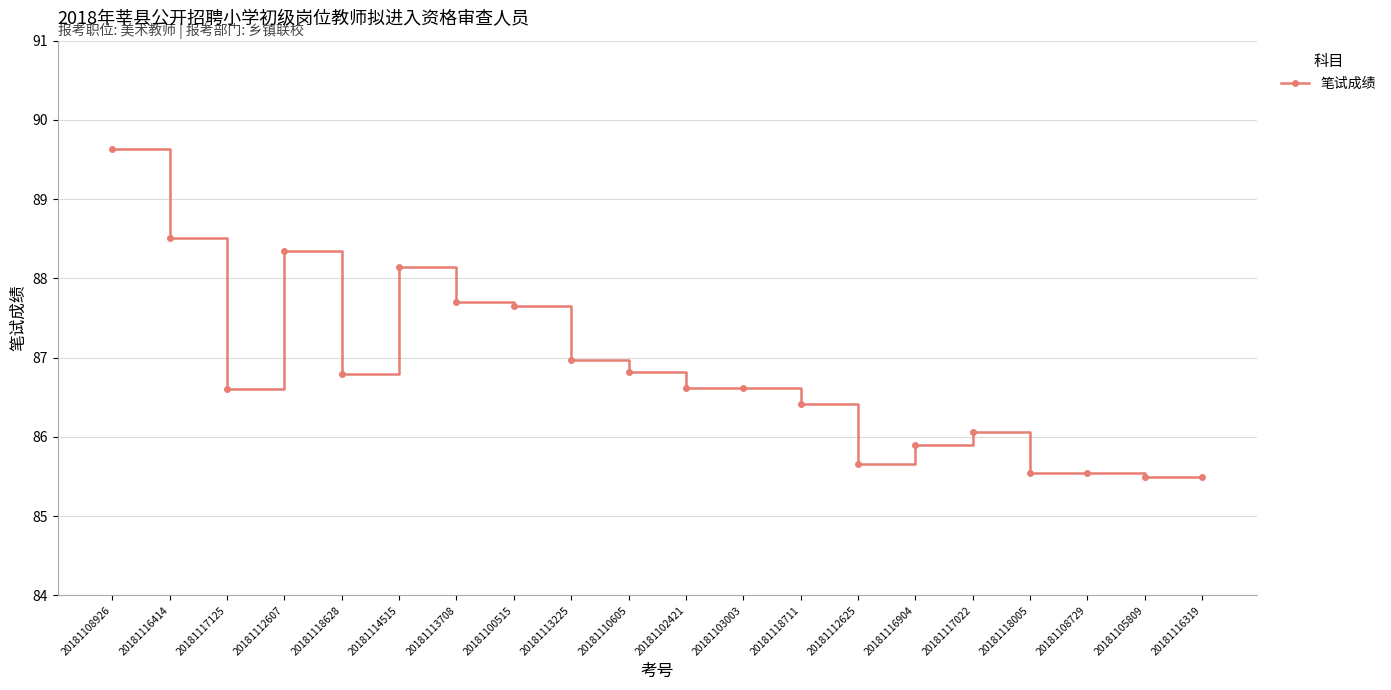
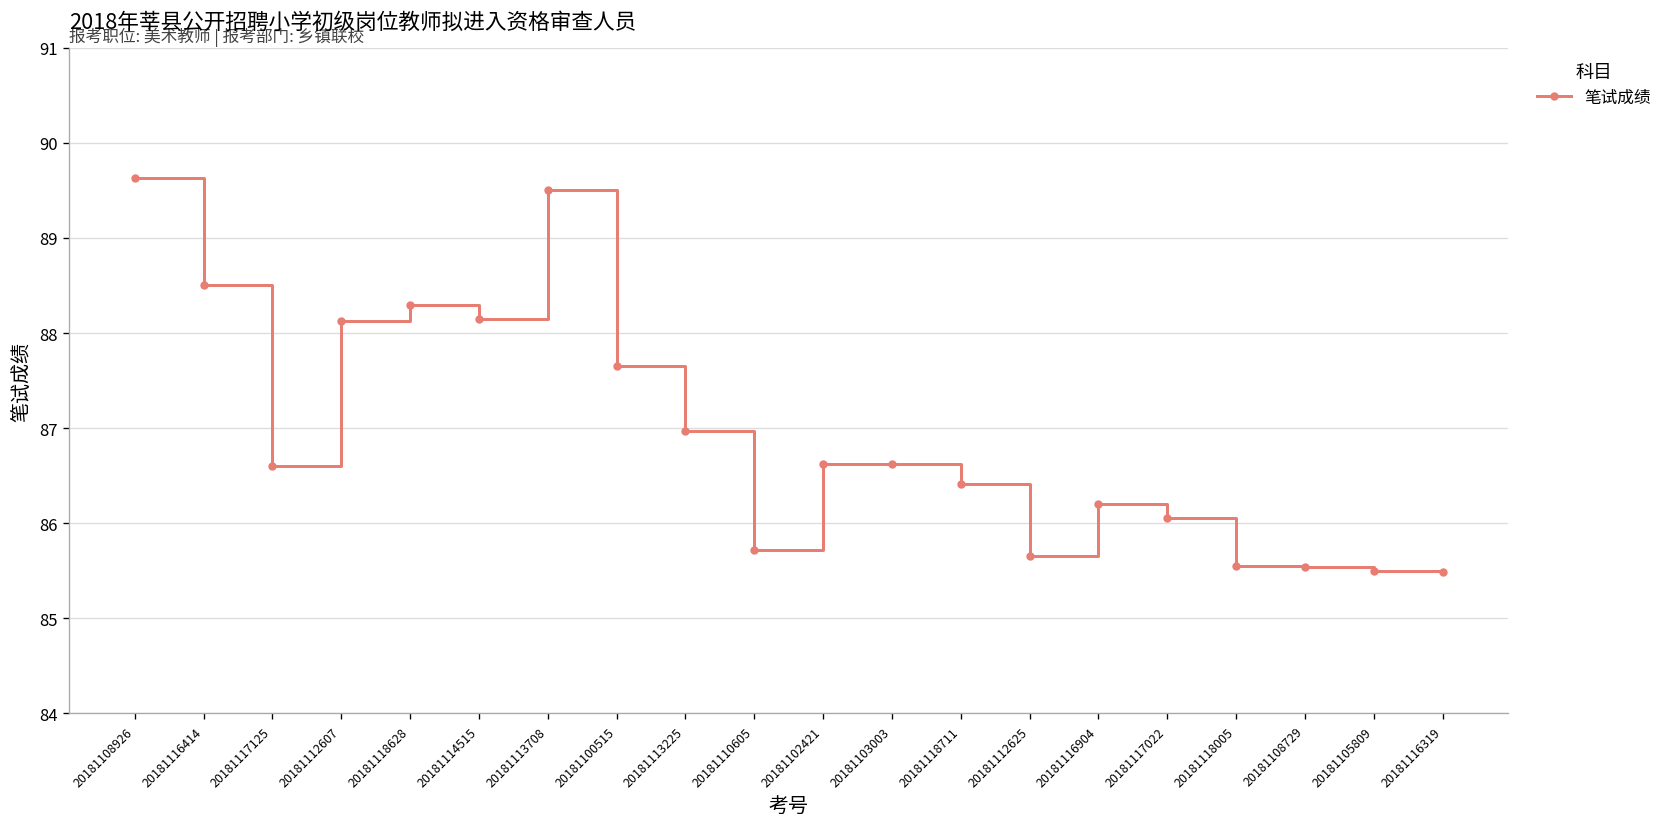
  {
    "20181108926": 89.6,
    "20181116414": 88.5,
    "20181117125": 86.6,
-   "20181112607": 88.3,
-   "20181118628": 86.8,
+   "20181112607": 88.1,
+   "20181118628": 88.3,
    "20181114515": 88.2,
-   "20181113708": 87.7,
+   "20181113708": 89.5,
    "20181100515": 87.7,
    "20181113225": 87.0,
-   "20181110605": 86.8,
+   "20181110605": 85.7,
    "20181102421": 86.6,
    "20181103003": 86.6,
    "20181118711": 86.4,
    "20181112625": 85.7,
-   "20181116904": 85.9,
+   "20181116904": 86.2,
    "20181117022": 86.1,
    "20181118005": 85.6,
    "20181108729": 85.5,
    "20181105809": 85.5,
    "20181116319": 85.5
  }
